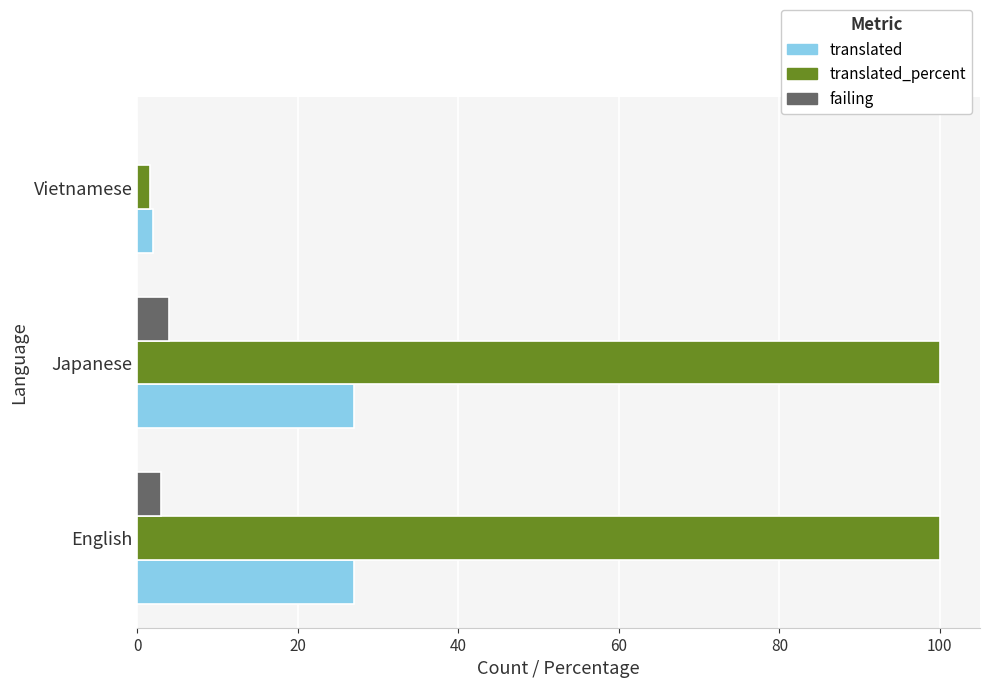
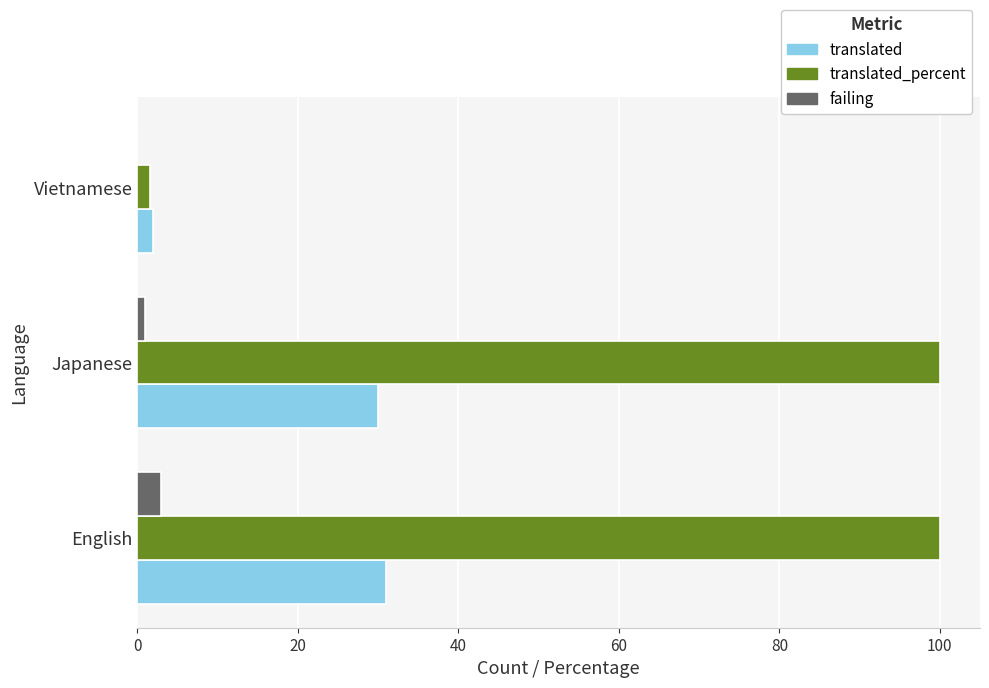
  {
    "translated": {
      "Vietnamese": 2,
-     "Japanese": 27,
-     "English": 27
+     "Japanese": 30,
+     "English": 31
    },
    "translated_percent": {
      "Vietnamese": 2,
      "Japanese": 100,
      "English": 100
    },
    "failing": {
      "Vietnamese": 0,
-     "Japanese": 4,
+     "Japanese": 1,
      "English": 3
    }
  }
